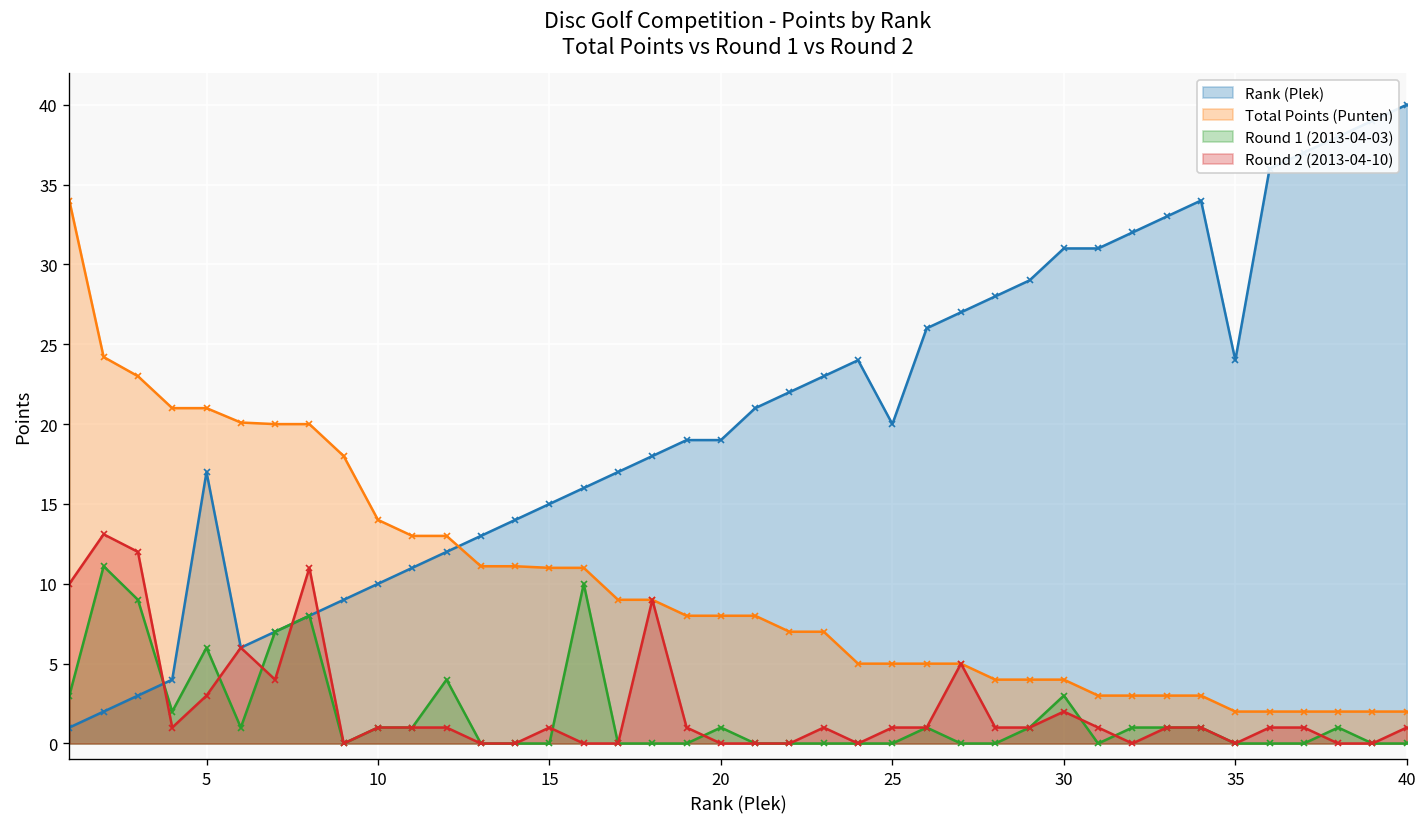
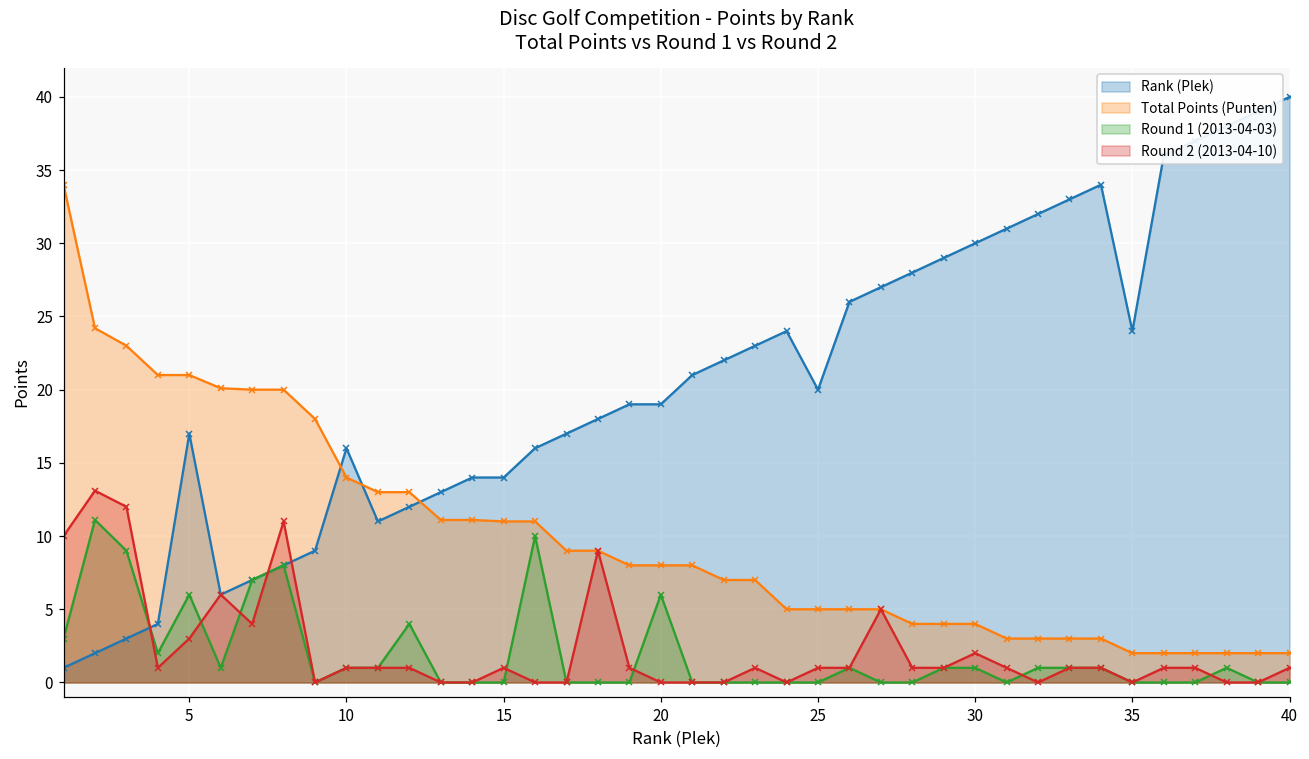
  {
    "Rank (Plek)": {
      "5": 17,
-     "10": 10,
-     "15": 15,
+     "10": 16,
+     "15": 14,
      "20": 19,
      "25": 20,
-     "30": 31,
+     "30": 30,
      "35": 24,
      "40": 40
    },
    "Round 1 (2013-04-03)": {
      "5": 6,
      "15": 0,
-     "20": 1,
+     "20": 6,
      "25": 0,
-     "30": 3,
+     "30": 1,
      "40": 0
    }
  }
